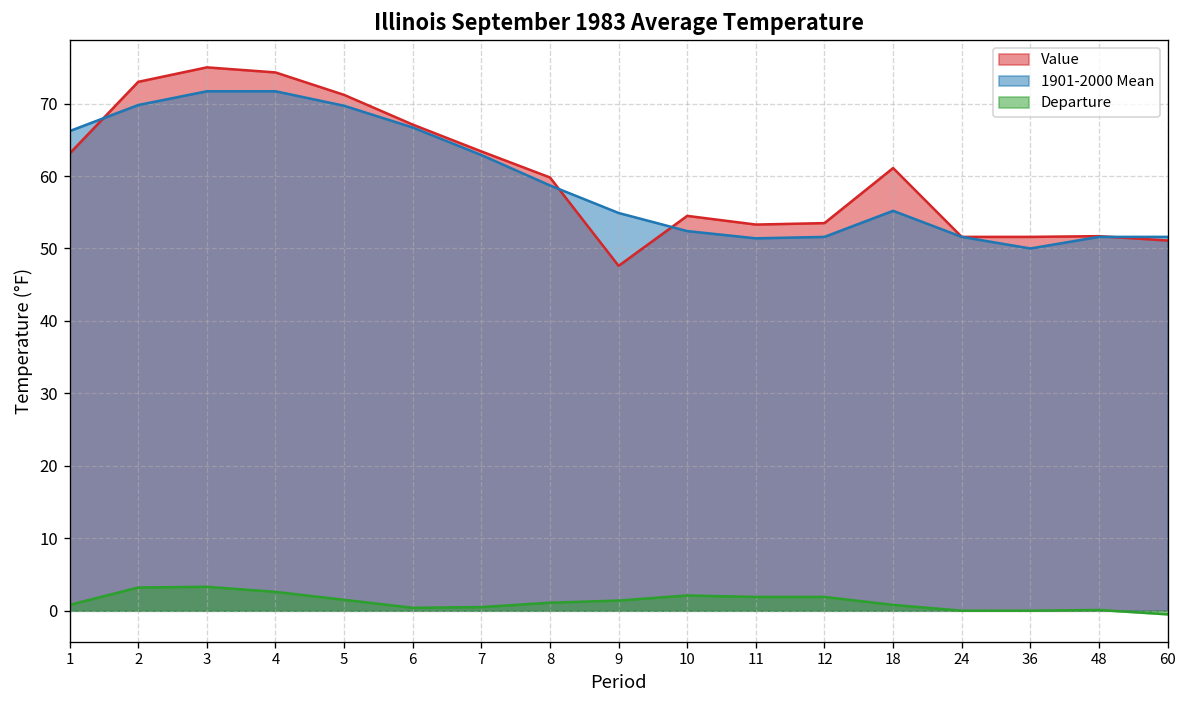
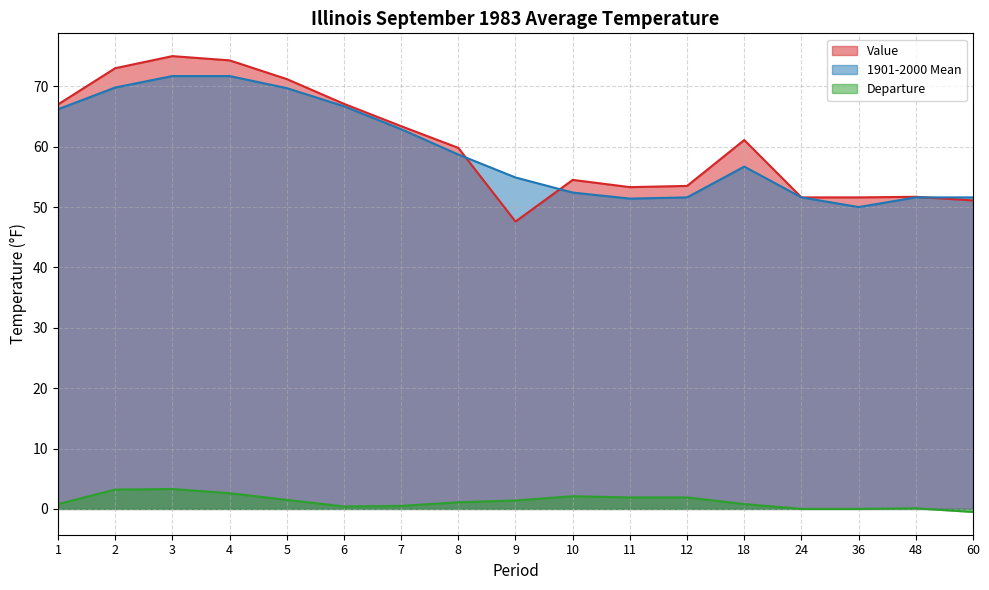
  {
    "Value": {
-     "1": 63,
+     "1": 67,
      "2": 73,
      "3": 75,
      "4": 74,
      "5": 71,
      "7": 63,
      "8": 60,
      "9": 48,
      "10": 55,
      "11": 53,
      "12": 54,
      "18": 61,
      "36": 52,
      "60": 51
    },
    "1901-2000 Mean": {
      "1": 66,
      "2": 70,
      "3": 72,
      "4": 72,
      "5": 70,
      "7": 63,
      "8": 59,
      "9": 55,
      "10": 52,
      "11": 51,
      "12": 52,
-     "18": 55,
+     "18": 57,
      "36": 50,
      "60": 52
    }
  }
